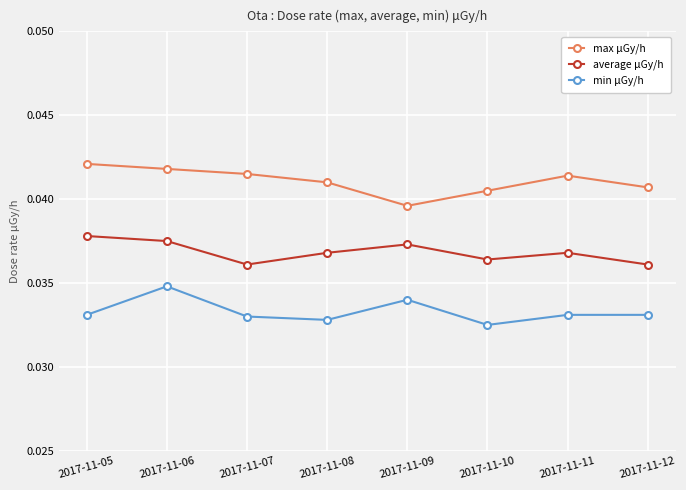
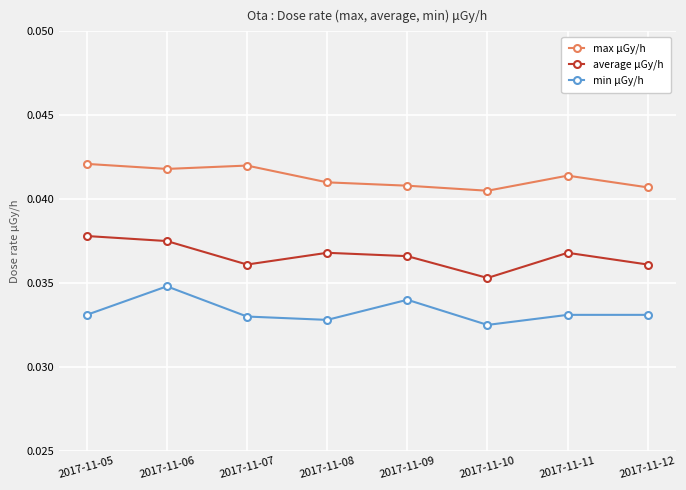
  {
    "max μGy/h": {
      "2017-11-05": 0.0421,
      "2017-11-06": 0.0418,
-     "2017-11-07": 0.0415,
+     "2017-11-07": 0.0420,
      "2017-11-08": 0.0410,
-     "2017-11-09": 0.0396,
+     "2017-11-09": 0.0408,
      "2017-11-10": 0.0405,
      "2017-11-11": 0.0414,
      "2017-11-12": 0.0407
    },
    "average μGy/h": {
      "2017-11-05": 0.0378,
      "2017-11-06": 0.0375,
      "2017-11-07": 0.0361,
      "2017-11-08": 0.0368,
-     "2017-11-09": 0.0373,
-     "2017-11-10": 0.0364,
+     "2017-11-09": 0.0366,
+     "2017-11-10": 0.0353,
      "2017-11-11": 0.0368,
      "2017-11-12": 0.0361
    },
    "min μGy/h": {
      "2017-11-05": 0.0331,
      "2017-11-06": 0.0348,
      "2017-11-07": 0.0330,
      "2017-11-08": 0.0328,
      "2017-11-09": 0.0340,
      "2017-11-10": 0.0325,
      "2017-11-11": 0.0331,
      "2017-11-12": 0.0331
    }
  }
